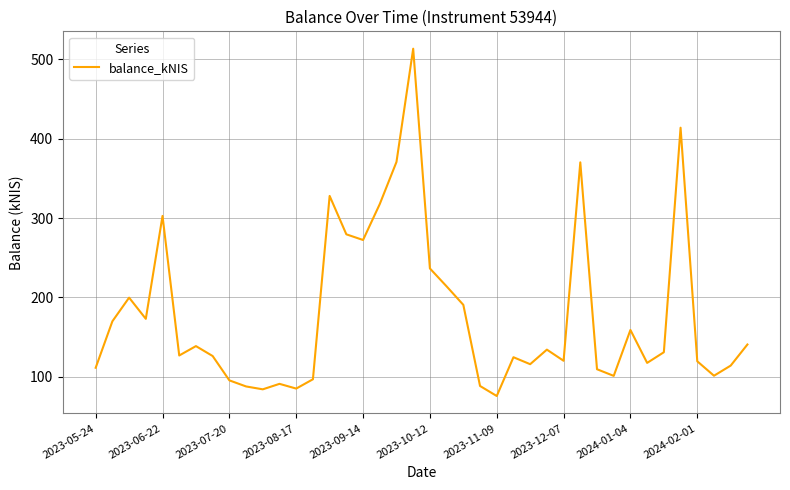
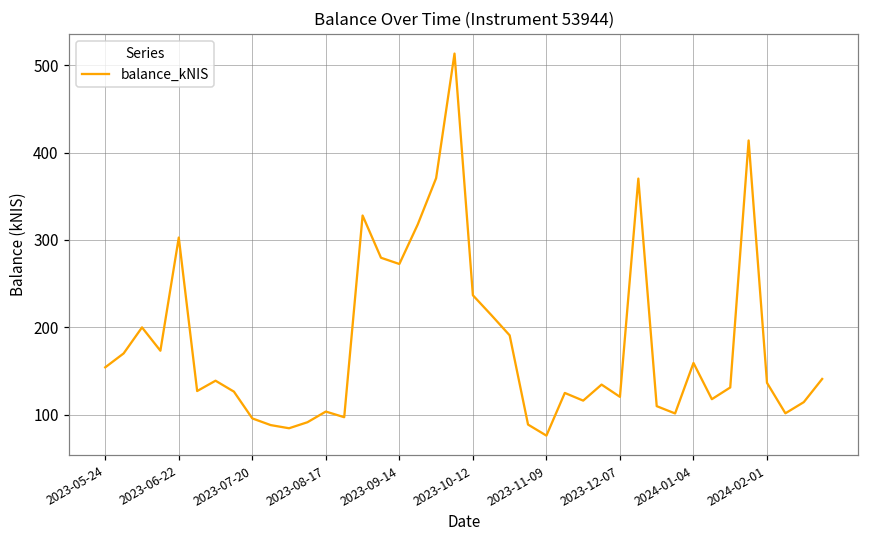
  {
-   "2023-05-24": 110,
+   "2023-05-24": 150,
    "2023-06-22": 300,
    "2023-07-20": 100,
-   "2023-08-17": 90,
+   "2023-08-17": 100,
    "2023-09-14": 270,
    "2023-10-12": 240,
    "2023-11-09": 80,
    "2023-12-07": 120,
    "2024-01-04": 160,
-   "2024-02-01": 120
+   "2024-02-01": 140
  }
